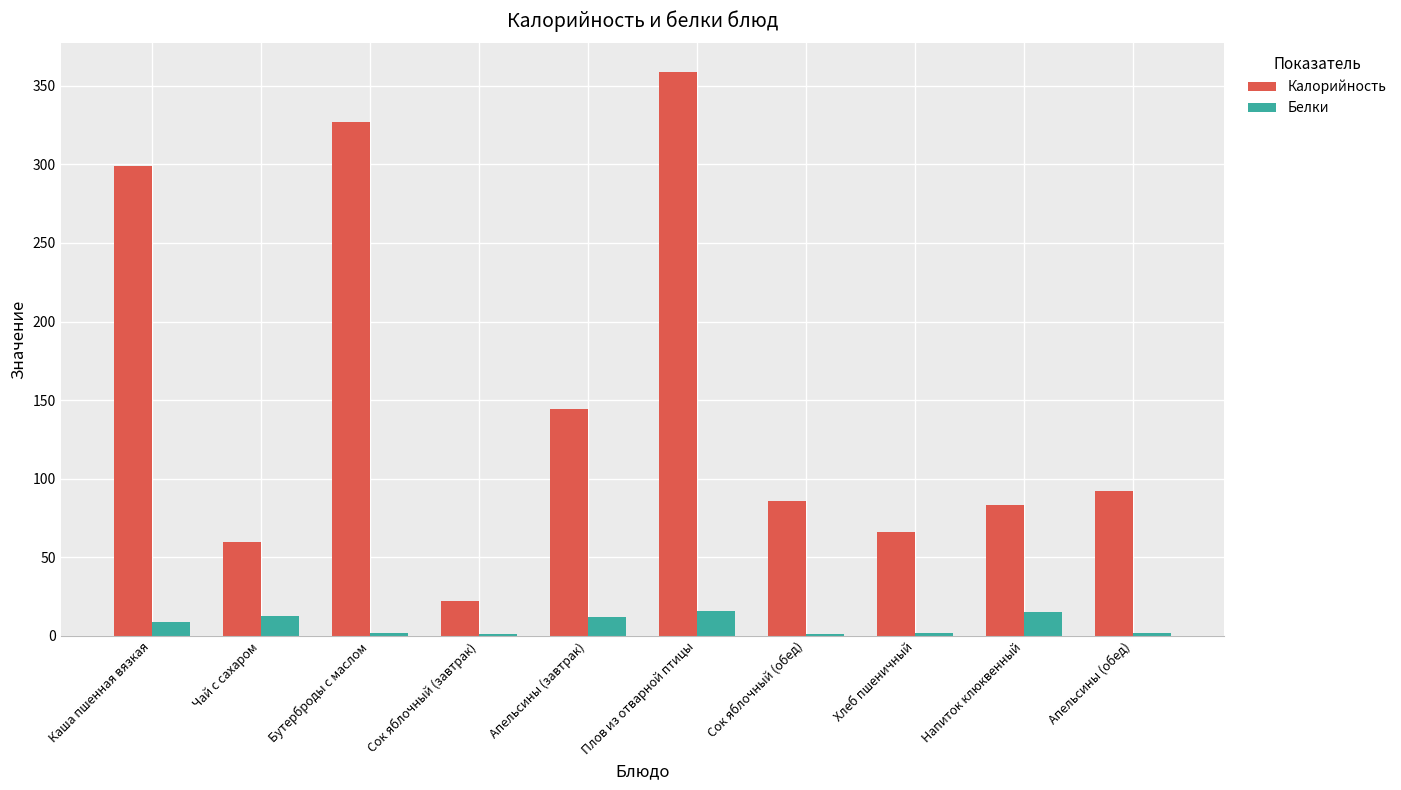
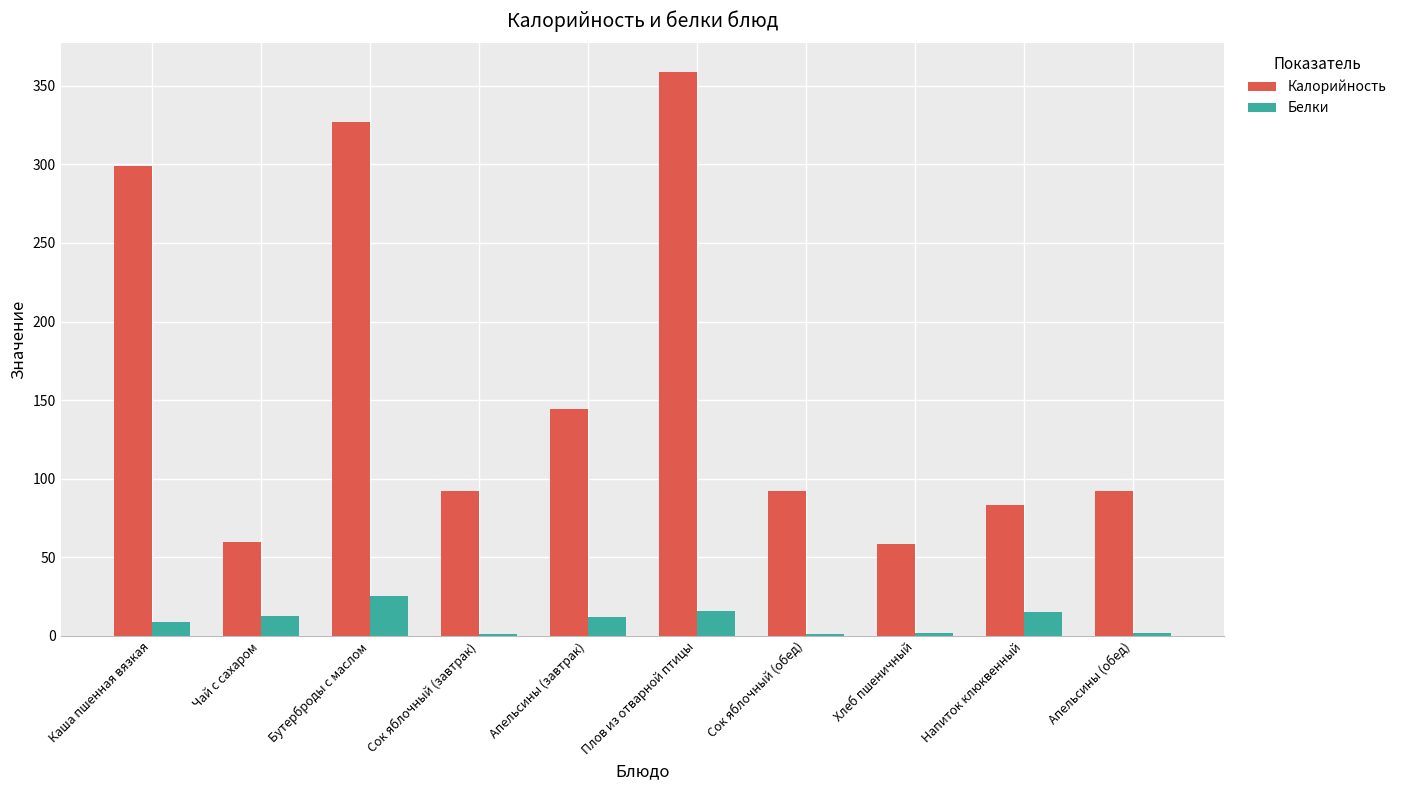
  {
    "Калорийность": {
      "Каша пшенная вязкая": 299,
      "Чай с сахаром": 60,
      "Бутерброды с маслом": 327,
-     "Сок яблочный (завтрак)": 22,
+     "Сок яблочный (завтрак)": 92,
      "Апельсины (завтрак)": 144,
      "Плов из отварной птицы": 359,
-     "Сок яблочный (обед)": 86,
-     "Хлеб пшеничный": 66,
+     "Сок яблочный (обед)": 92,
+     "Хлеб пшеничный": 59,
      "Напиток клюквенный": 83,
      "Апельсины (обед)": 92
    },
    "Белки": {
      "Каша пшенная вязкая": 9,
      "Чай с сахаром": 12,
-     "Бутерброды с маслом": 2,
+     "Бутерброды с маслом": 25,
      "Апельсины (завтрак)": 12,
      "Плов из отварной птицы": 16,
      "Хлеб пшеничный": 2,
      "Напиток клюквенный": 16,
      "Апельсины (обед)": 2
    }
  }
